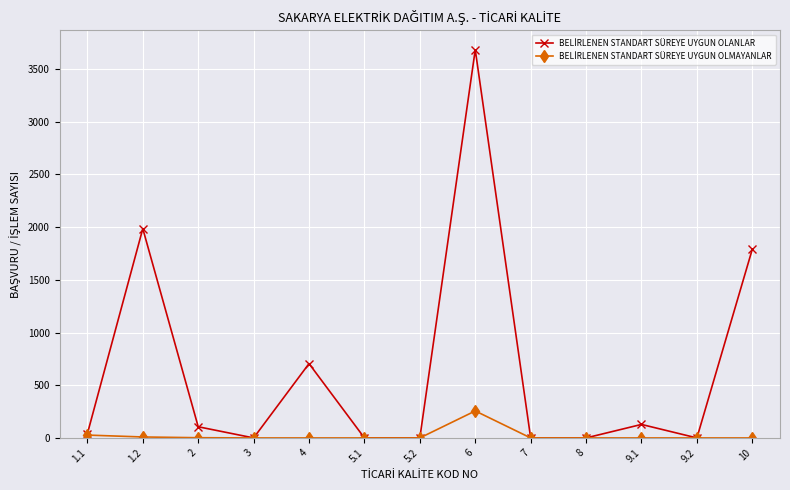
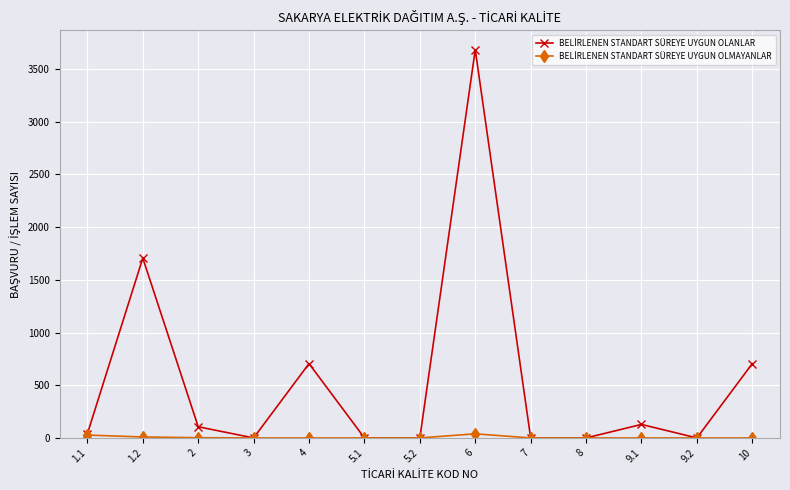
  {
    "BELİRLENEN STANDART SÜREYE UYGUN OLANLAR": {
-     "1.2": 1990,
+     "1.2": 1710,
      "2": 110,
      "4": 710,
      "6": 3680,
      "9.1": 130,
-     "10": 1790
+     "10": 710
    },
    "BELİRLENEN STANDART SÜREYE UYGUN OLMAYANLAR": {
      "1.2": 10,
      "2": 0,
      "4": 0,
-     "6": 260,
+     "6": 40,
      "9.1": 0,
      "10": 0
    }
  }
